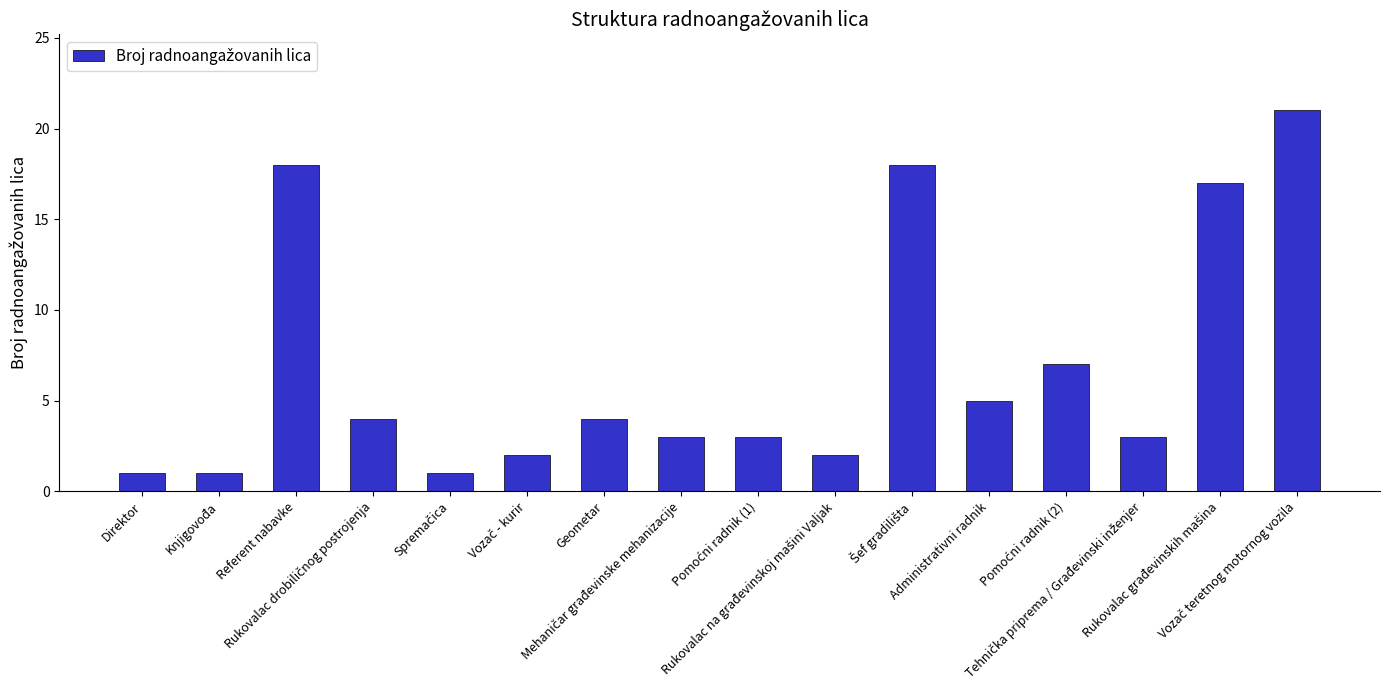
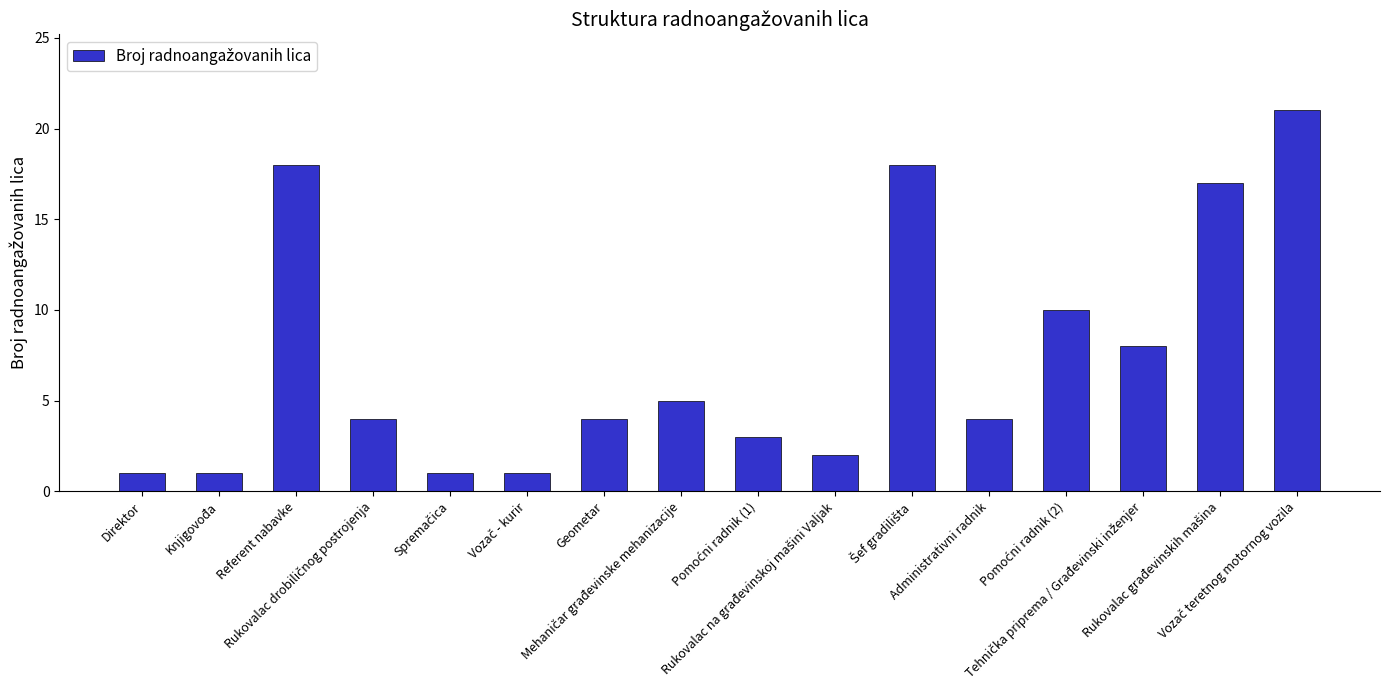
  {
    "Direktor": 1,
    "Knjigovođa": 1,
    "Referent nabavke": 18,
    "Rukovalac drobiličnog postrojenja": 4,
    "Spremačica": 1,
-   "Vozač - kurir": 2,
+   "Vozač - kurir": 1,
    "Geometar": 4,
-   "Mehaničar građevinske mehanizacije": 3,
+   "Mehaničar građevinske mehanizacije": 5,
    "Pomoćni radnik (1)": 3,
    "Rukovalac na građevinskoj mašini Valjak": 2,
    "Šef gradilišta": 18,
-   "Administrativni radnik": 5,
-   "Pomoćni radnik (2)": 7,
-   "Tehnička priprema / Građevinski inženjer": 3,
+   "Administrativni radnik": 4,
+   "Pomoćni radnik (2)": 10,
+   "Tehnička priprema / Građevinski inženjer": 8,
    "Rukovalac građevinskih mašina": 17,
    "Vozač teretnog motornog vozila": 21
  }
